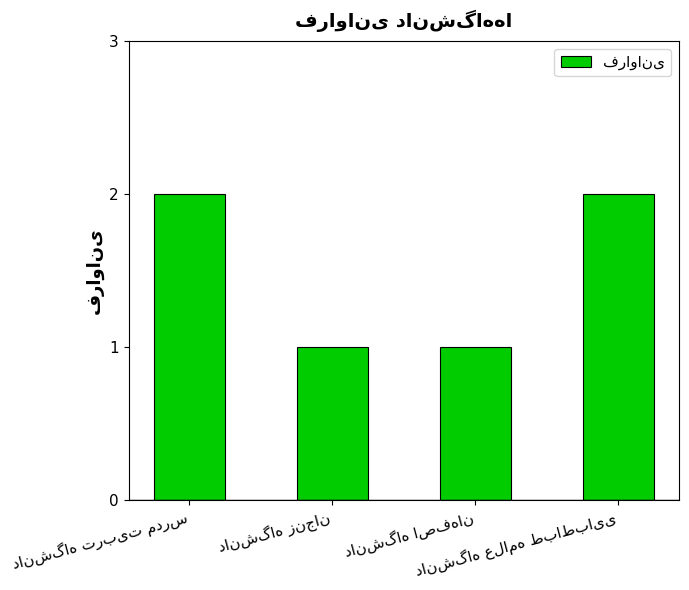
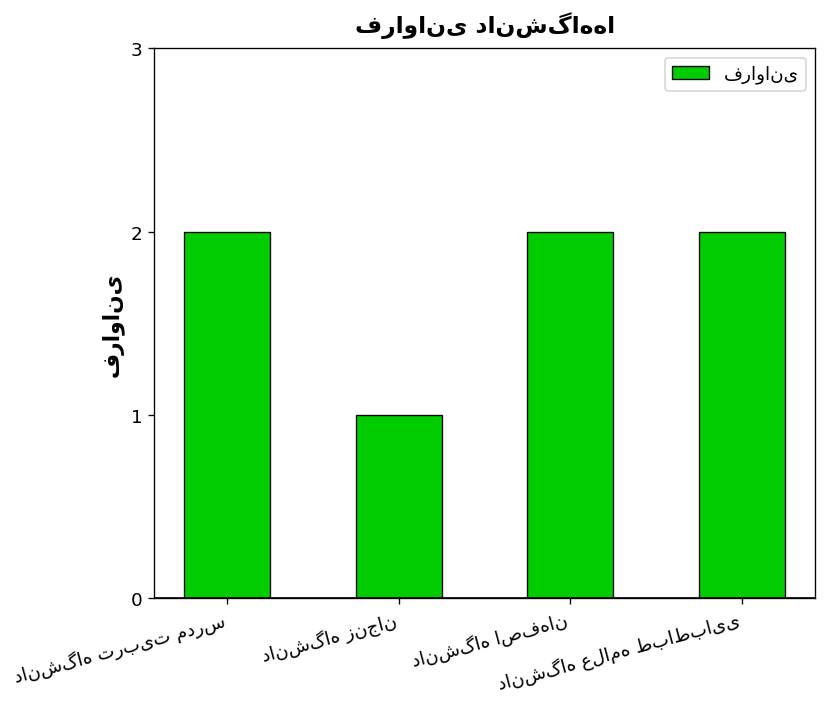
  {
    "دانشگاه تربیت مدرس": 2,
    "دانشگاه زنجان": 1,
-   "دانشگاه اصفهان": 1,
+   "دانشگاه اصفهان": 2,
    "دانشگاه علامه طباطبایی": 2
  }
